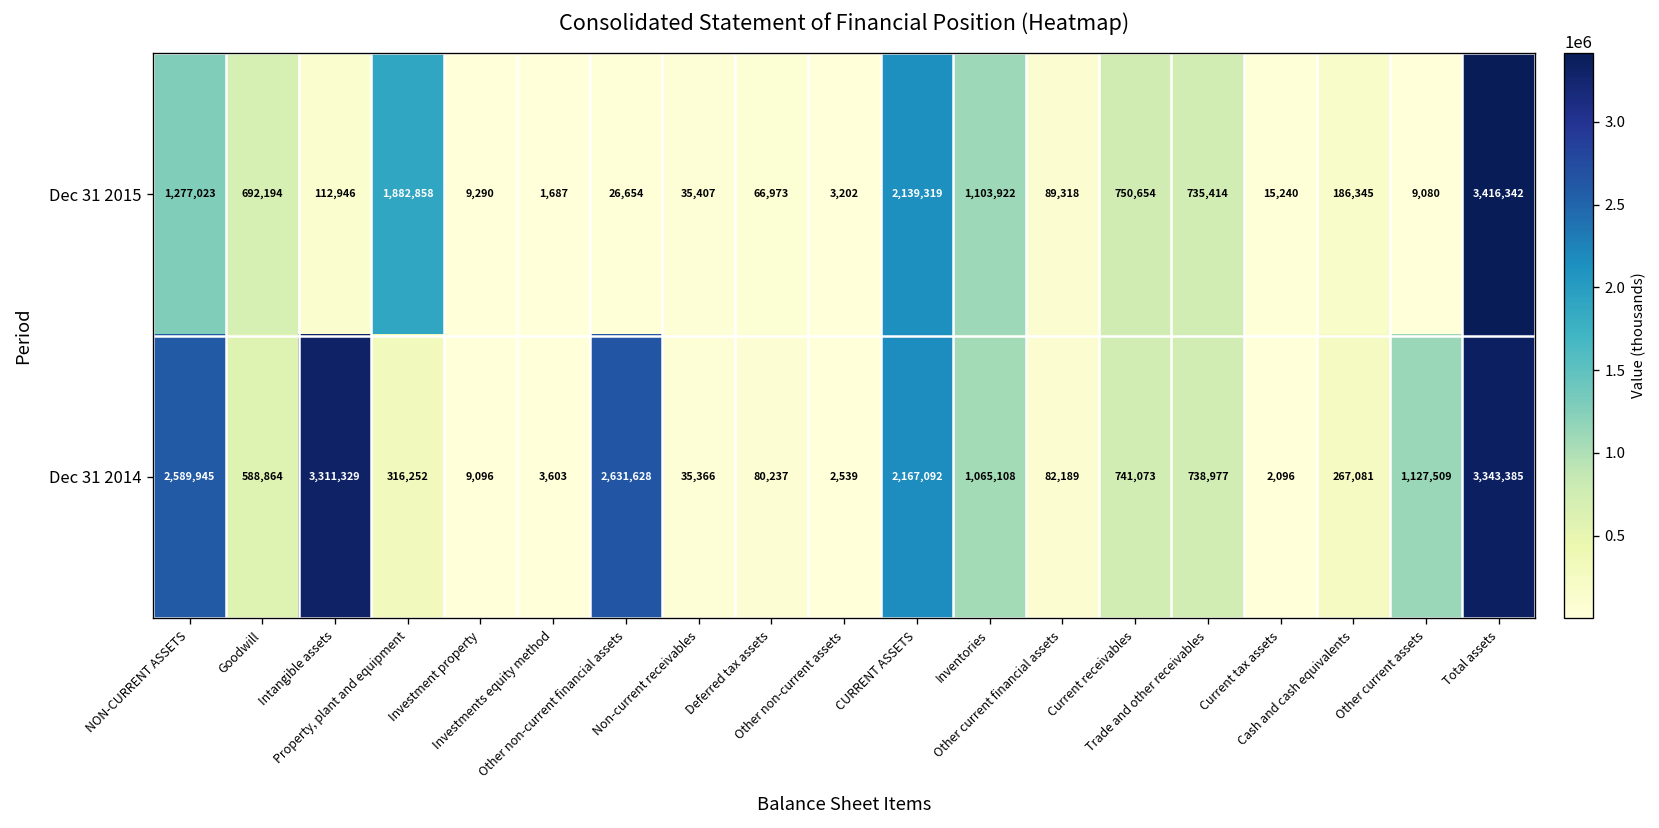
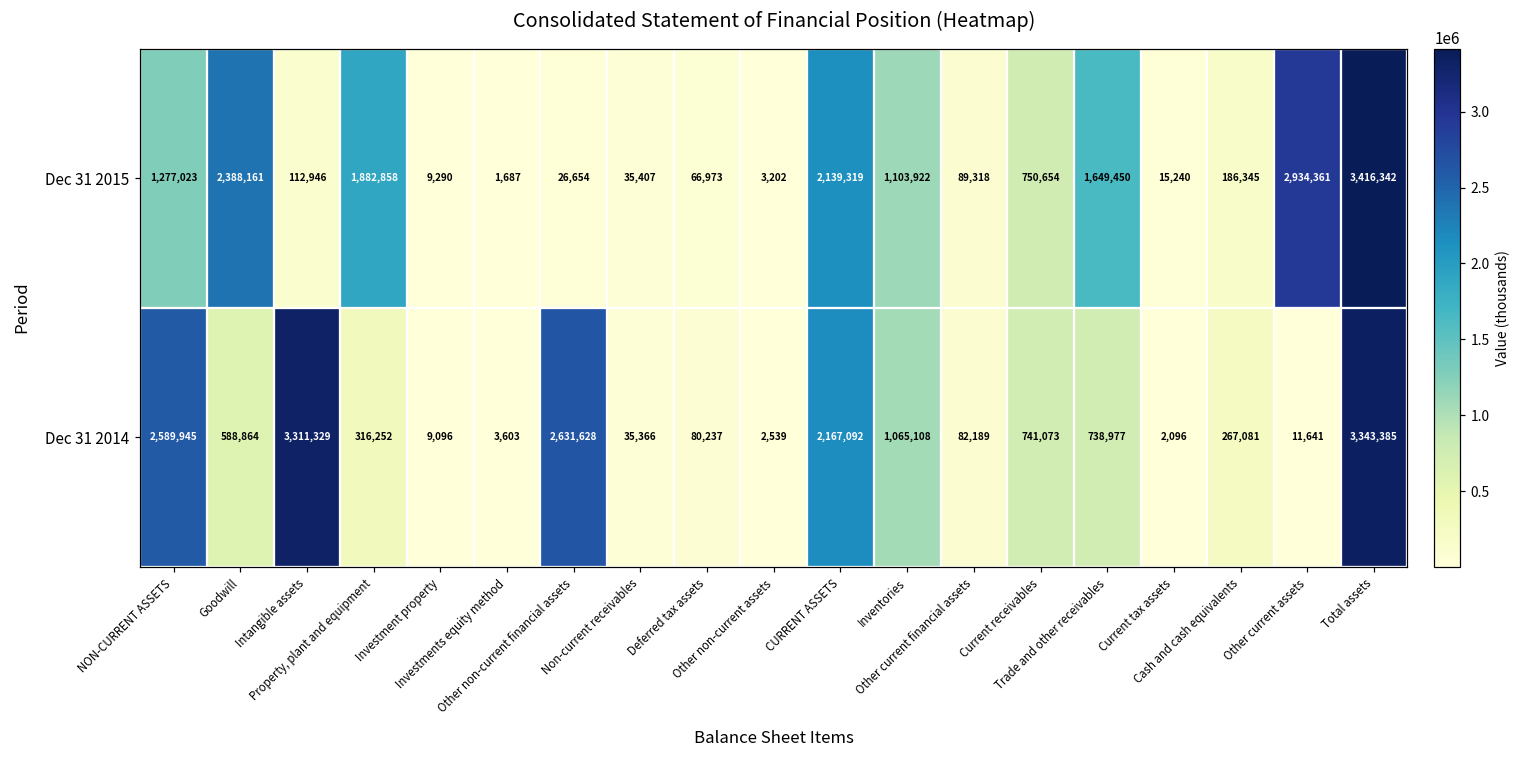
  {
    "Dec 31 2015": {
      "NON-CURRENT ASSETS": "1,277,023",
-     "Goodwill": "692,194",
+     "Goodwill": "2,388,161",
      "Intangible assets": "112,946",
      "Property, plant and equipment": "1,882,858",
      "Investment property": "9,290",
      "Investments equity method": "1,687",
      "Other non-current financial assets": "26,654",
      "Non-current receivables": "35,407",
      "Deferred tax assets": "66,973",
      "Other non-current assets": "3,202",
      "CURRENT ASSETS": "2,139,319",
      "Inventories": "1,103,922",
      "Other current financial assets": "89,318",
      "Current receivables": "750,654",
-     "Trade and other receivables": "735,414",
+     "Trade and other receivables": "1,649,450",
      "Current tax assets": "15,240",
      "Cash and cash equivalents": "186,345",
-     "Other current assets": "9,080",
+     "Other current assets": "2,934,361",
      "Total assets": "3,416,342"
    },
    "Dec 31 2014": {
      "NON-CURRENT ASSETS": "2,589,945",
      "Goodwill": "588,864",
      "Intangible assets": "3,311,329",
      "Property, plant and equipment": "316,252",
      "Investment property": "9,096",
      "Investments equity method": "3,603",
      "Other non-current financial assets": "2,631,628",
      "Non-current receivables": "35,366",
      "Deferred tax assets": "80,237",
      "Other non-current assets": "2,539",
      "CURRENT ASSETS": "2,167,092",
      "Inventories": "1,065,108",
      "Other current financial assets": "82,189",
      "Current receivables": "741,073",
      "Trade and other receivables": "738,977",
      "Current tax assets": "2,096",
      "Cash and cash equivalents": "267,081",
-     "Other current assets": "1,127,509",
+     "Other current assets": "11,641",
      "Total assets": "3,343,385"
    }
  }
